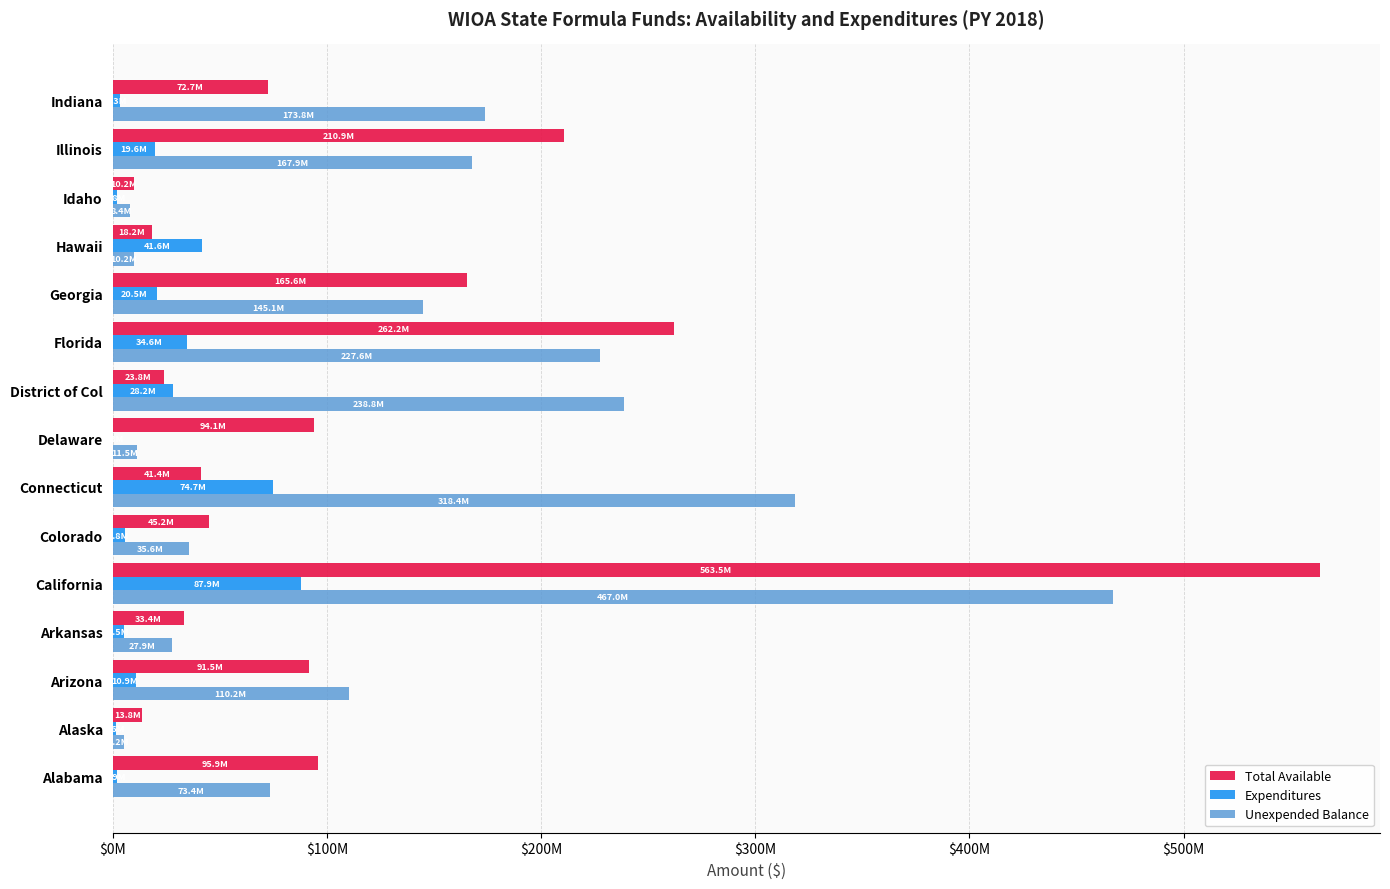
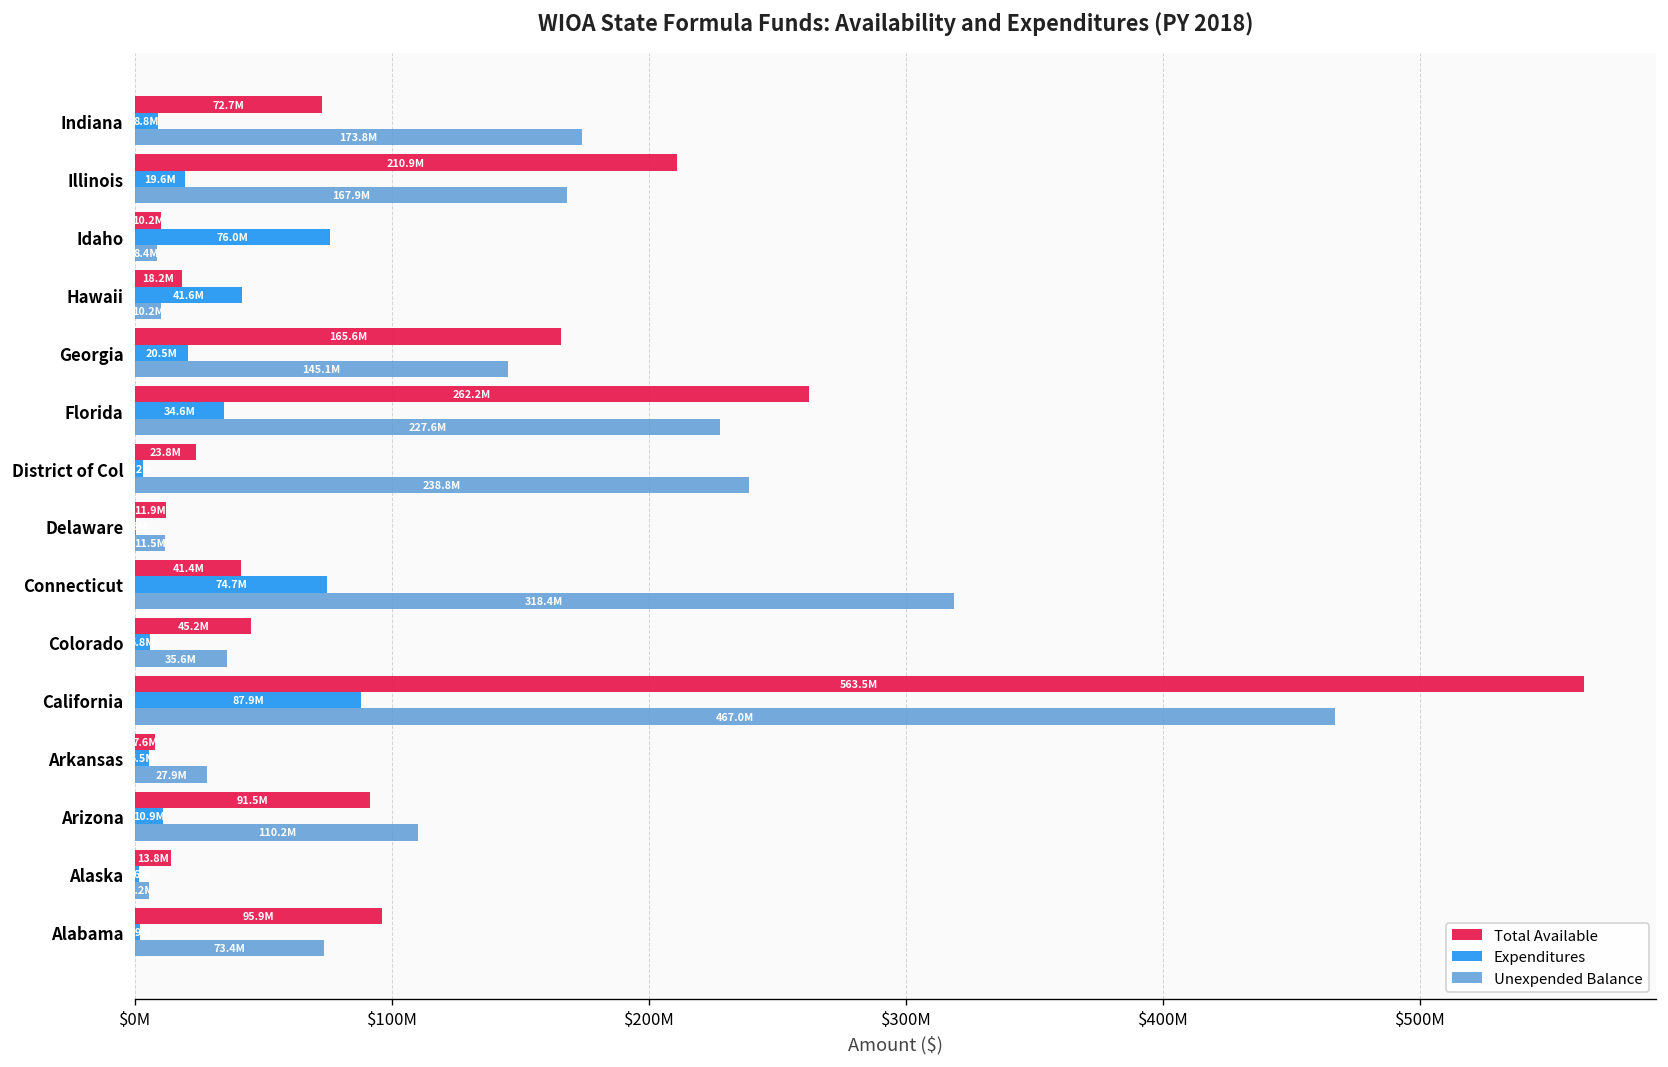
  {
    "Total Available": {
      "Indiana": "72.7M",
      "Illinois": "210.9M",
      "Idaho": "10.2M",
      "Hawaii": "18.2M",
      "Georgia": "165.6M",
      "Florida": "262.2M",
      "District of Col": "23.8M",
-     "Delaware": "94.1M",
+     "Delaware": "11.9M",
      "Connecticut": "41.4M",
      "Colorado": "45.2M",
      "California": "563.5M",
-     "Arkansas": "33.4M",
+     "Arkansas": "7.6M",
      "Arizona": "91.5M",
      "Alaska": "13.8M",
      "Alabama": "95.9M"
    },
    "Expenditures": {
-     "Indiana": "$3000000",
-     "Idaho": "$2000000",
-     "District of Col": "$28000000",
+     "Indiana": "$9000000",
+     "Idaho": "$76000000",
+     "District of Col": "$3000000",
      "Arkansas": "$5000000",
      "Alaska": "$2000000",
      "Alabama": "$2000000"
    },
    "Unexpended Balance": {
      "Indiana": "173.8M",
      "Illinois": "167.9M",
      "Idaho": "8.4M",
      "Hawaii": "10.2M",
      "Georgia": "145.1M",
      "Florida": "227.6M",
      "District of Col": "238.8M",
      "Delaware": "11.5M",
      "Connecticut": "318.4M",
      "Colorado": "35.6M",
      "California": "467.0M",
      "Arkansas": "27.9M",
      "Arizona": "110.2M",
      "Alabama": "73.4M"
    }
  }
